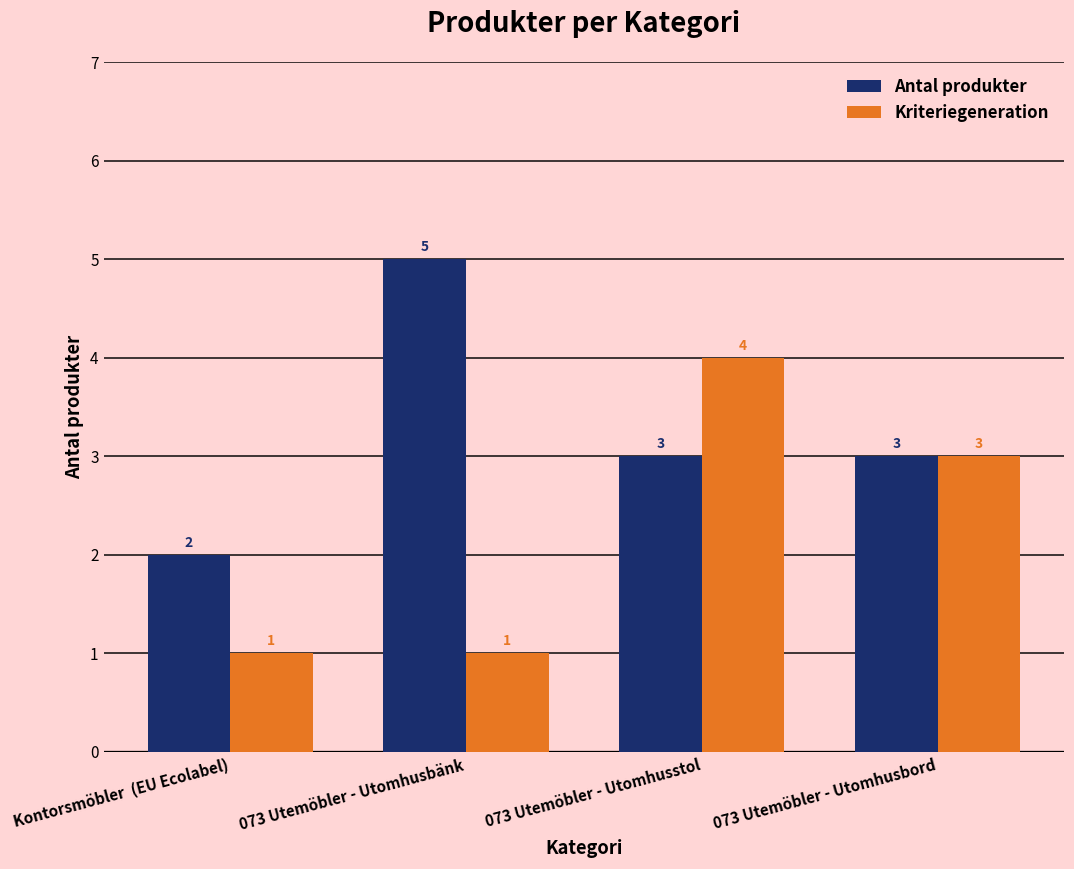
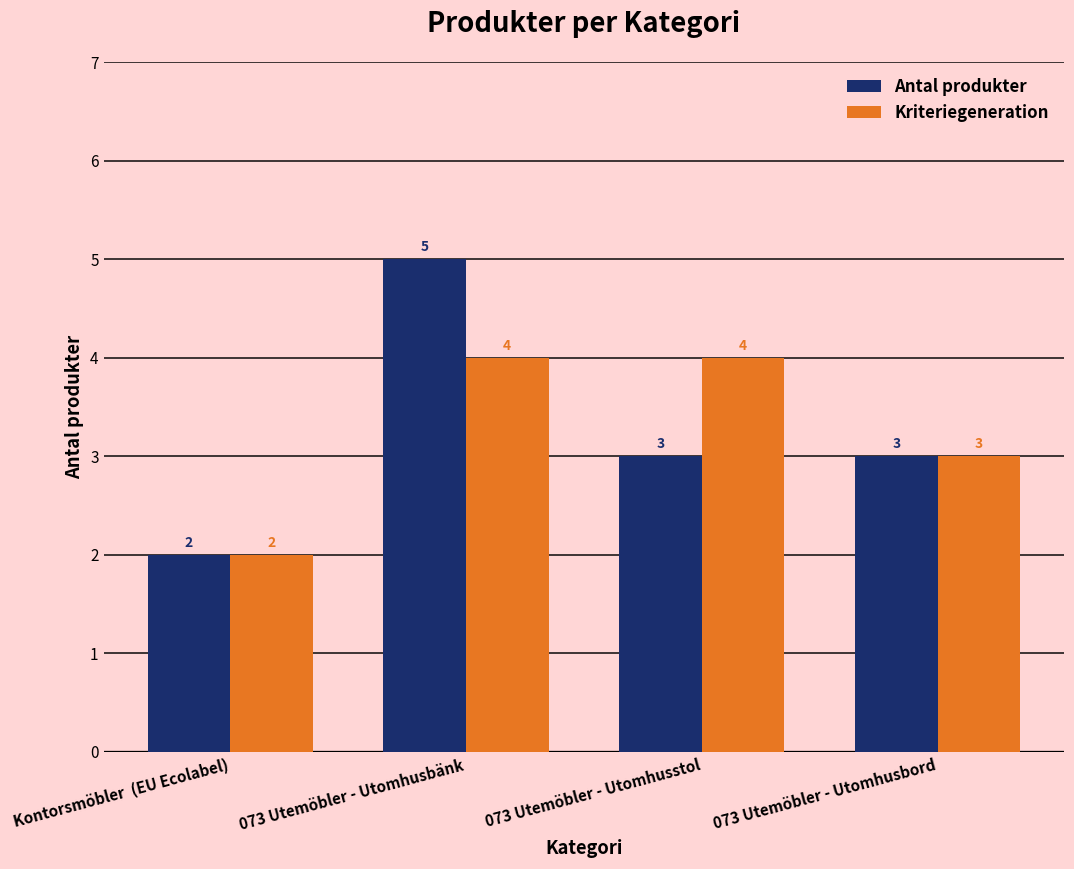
  {
    "Antal produkter": {
      "Kontorsmöbler (EU Ecolabel)": 2,
      "073 Utemöbler - Utomhusbänk": 5,
      "073 Utemöbler - Utomhusstol": 3,
      "073 Utemöbler - Utomhusbord": 3
    },
    "Kriteriegeneration": {
-     "Kontorsmöbler (EU Ecolabel)": 1,
-     "073 Utemöbler - Utomhusbänk": 1,
+     "Kontorsmöbler (EU Ecolabel)": 2,
+     "073 Utemöbler - Utomhusbänk": 4,
      "073 Utemöbler - Utomhusstol": 4,
      "073 Utemöbler - Utomhusbord": 3
    }
  }
